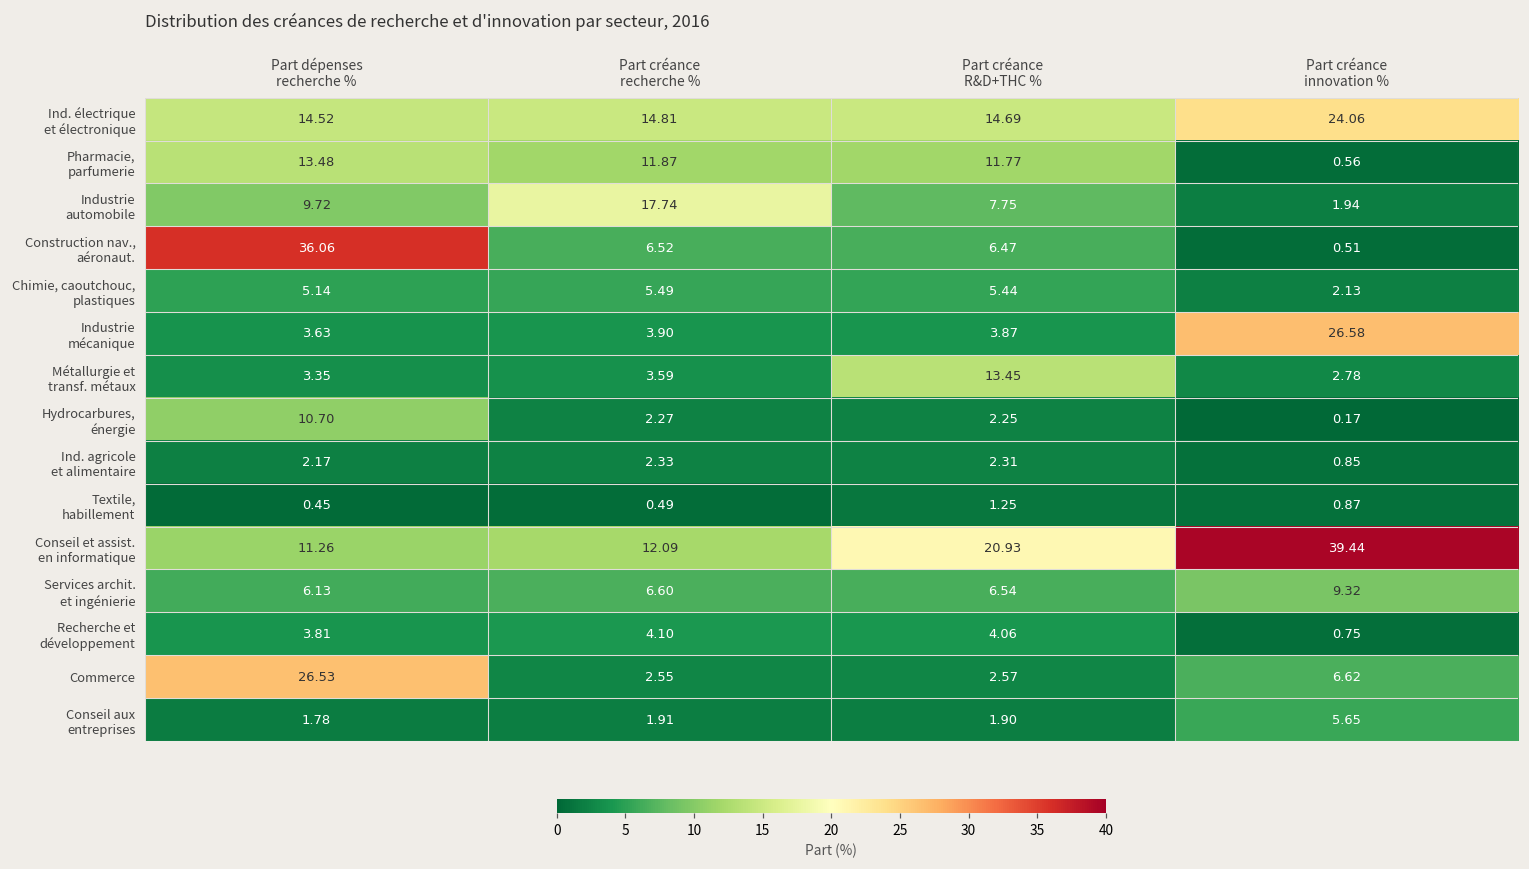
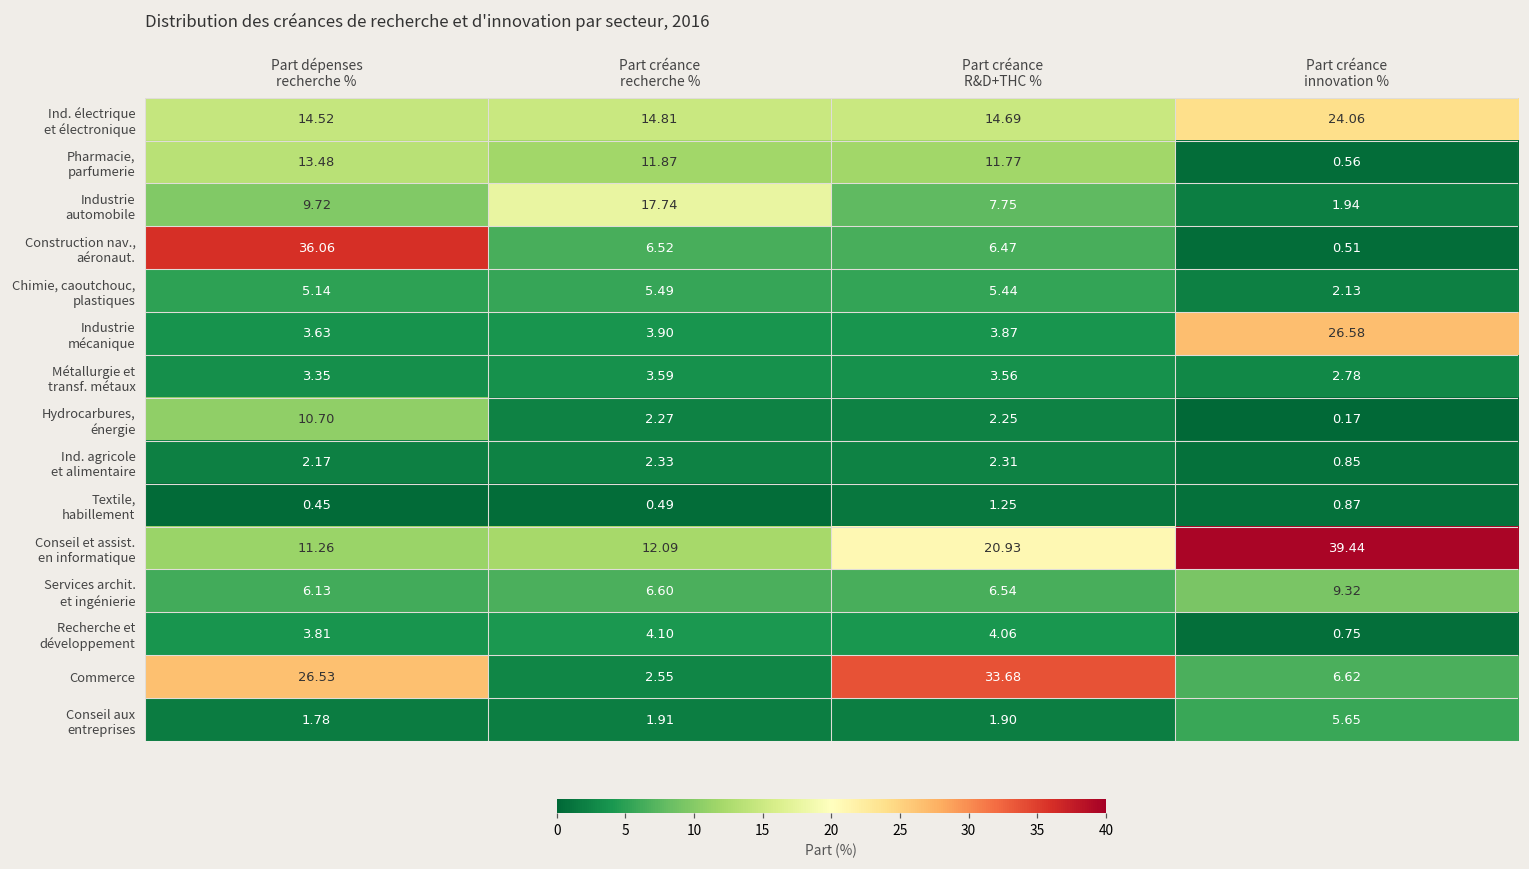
  {
    "Ind. électrique et électronique": {
      "Part dépenses recherche %": 14.52,
      "Part créance recherche %": 14.81,
      "Part créance R&D+THC %": 14.69,
      "Part créance innovation %": 24.06
    },
    "Pharmacie, parfumerie": {
      "Part dépenses recherche %": 13.48,
      "Part créance recherche %": 11.87,
      "Part créance R&D+THC %": 11.77,
      "Part créance innovation %": 0.56
    },
    "Industrie automobile": {
      "Part dépenses recherche %": 9.72,
      "Part créance recherche %": 17.74,
      "Part créance R&D+THC %": 7.75,
      "Part créance innovation %": 1.94
    },
    "Construction nav., aéronaut.": {
      "Part dépenses recherche %": 36.06,
      "Part créance recherche %": 6.52,
      "Part créance R&D+THC %": 6.47,
      "Part créance innovation %": 0.51
    },
    "Chimie, caoutchouc, plastiques": {
      "Part dépenses recherche %": 5.14,
      "Part créance recherche %": 5.49,
      "Part créance R&D+THC %": 5.44,
      "Part créance innovation %": 2.13
    },
    "Industrie mécanique": {
      "Part dépenses recherche %": 3.63,
      "Part créance recherche %": 3.90,
      "Part créance R&D+THC %": 3.87,
      "Part créance innovation %": 26.58
    },
    "Métallurgie et transf. métaux": {
      "Part dépenses recherche %": 3.35,
      "Part créance recherche %": 3.59,
-     "Part créance R&D+THC %": 13.45,
+     "Part créance R&D+THC %": 3.56,
      "Part créance innovation %": 2.78
    },
    "Hydrocarbures, énergie": {
      "Part dépenses recherche %": 10.70,
      "Part créance recherche %": 2.27,
      "Part créance R&D+THC %": 2.25,
      "Part créance innovation %": 0.17
    },
    "Ind. agricole et alimentaire": {
      "Part dépenses recherche %": 2.17,
      "Part créance recherche %": 2.33,
      "Part créance R&D+THC %": 2.31,
      "Part créance innovation %": 0.85
    },
    "Textile, habillement": {
      "Part dépenses recherche %": 0.45,
      "Part créance recherche %": 0.49,
      "Part créance R&D+THC %": 1.25,
      "Part créance innovation %": 0.87
    },
    "Conseil et assist. en informatique": {
      "Part dépenses recherche %": 11.26,
      "Part créance recherche %": 12.09,
      "Part créance R&D+THC %": 20.93,
      "Part créance innovation %": 39.44
    },
    "Services archit. et ingénierie": {
      "Part dépenses recherche %": 6.13,
      "Part créance recherche %": 6.60,
      "Part créance R&D+THC %": 6.54,
      "Part créance innovation %": 9.32
    },
    "Recherche et développement": {
      "Part dépenses recherche %": 3.81,
      "Part créance recherche %": 4.10,
      "Part créance R&D+THC %": 4.06,
      "Part créance innovation %": 0.75
    },
    "Commerce": {
      "Part dépenses recherche %": 26.53,
      "Part créance recherche %": 2.55,
-     "Part créance R&D+THC %": 2.57,
+     "Part créance R&D+THC %": 33.68,
      "Part créance innovation %": 6.62
    },
    "Conseil aux entreprises": {
      "Part dépenses recherche %": 1.78,
      "Part créance recherche %": 1.91,
      "Part créance R&D+THC %": 1.90,
      "Part créance innovation %": 5.65
    }
  }
